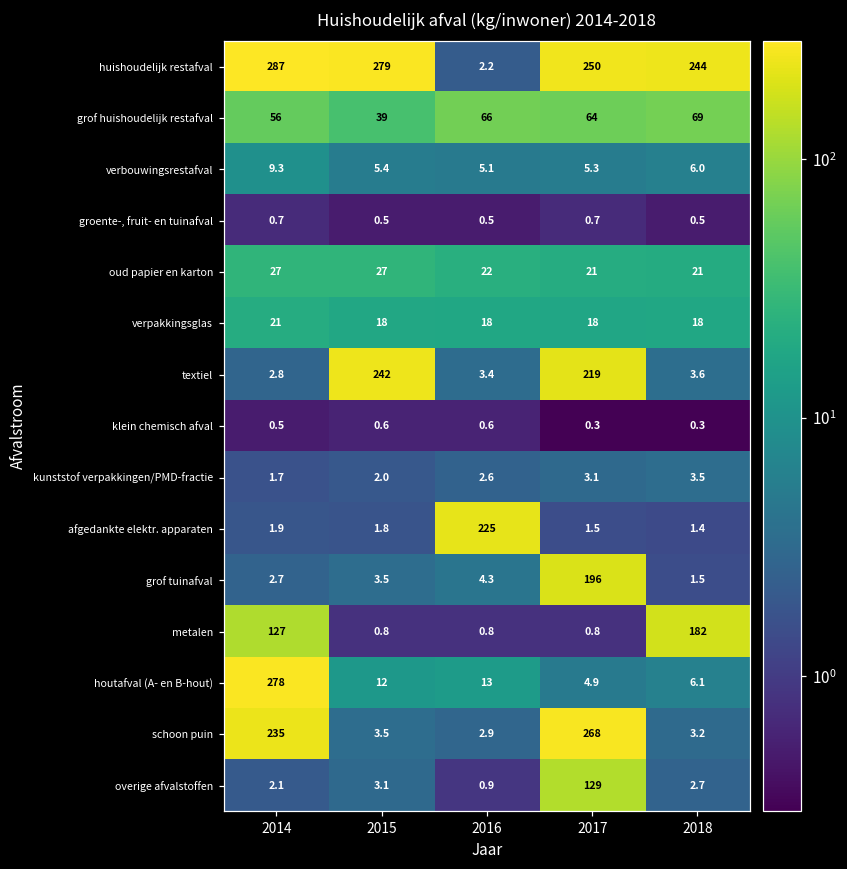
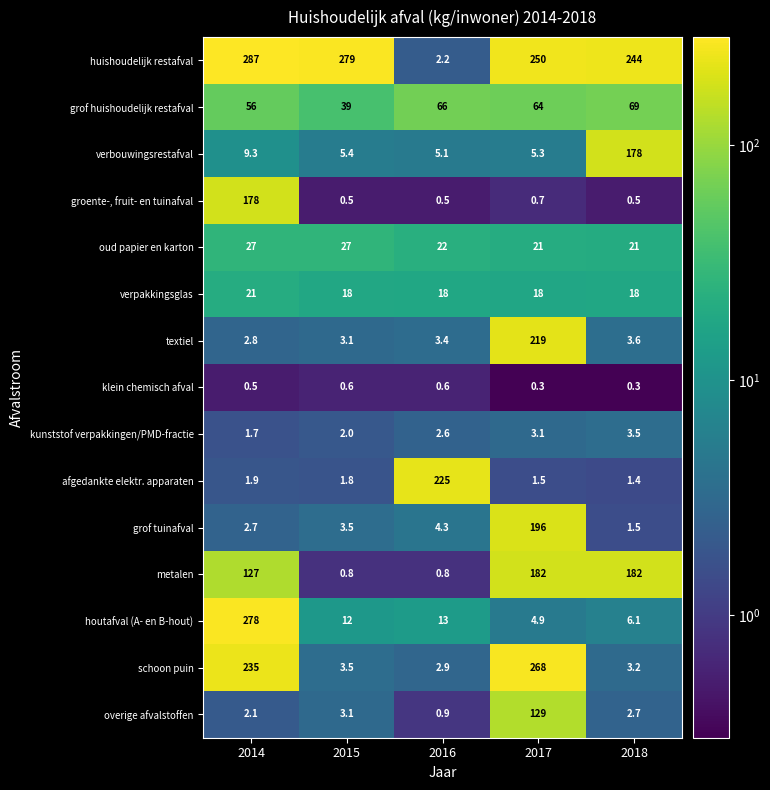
  {
    "huishoudelijk restafval": {
      "2014": 287,
      "2015": 279,
      "2016": 2.2,
      "2017": 250,
      "2018": 244
    },
    "grof huishoudelijk restafval": {
      "2014": 56,
      "2015": 39,
      "2016": 66,
      "2017": 64,
      "2018": 69
    },
    "verbouwingsrestafval": {
      "2014": 9.3,
      "2015": 5.4,
      "2016": 5.1,
      "2017": 5.3,
-     "2018": 6.0
+     "2018": 178
    },
    "groente-, fruit- en tuinafval": {
-     "2014": 0.7,
+     "2014": 178,
      "2015": 0.5,
      "2016": 0.5,
      "2017": 0.7,
      "2018": 0.5
    },
    "oud papier en karton": {
      "2014": 27,
      "2015": 27,
      "2016": 22,
      "2017": 21,
      "2018": 21
    },
    "verpakkingsglas": {
      "2014": 21,
      "2015": 18,
      "2016": 18,
      "2017": 18,
      "2018": 18
    },
    "textiel": {
      "2014": 2.8,
-     "2015": 242,
+     "2015": 3.1,
      "2016": 3.4,
      "2017": 219,
      "2018": 3.6
    },
    "klein chemisch afval": {
      "2014": 0.5,
      "2015": 0.6,
      "2016": 0.6,
      "2017": 0.3,
      "2018": 0.3
    },
    "kunststof verpakkingen/PMD-fractie": {
      "2014": 1.7,
      "2015": 2.0,
      "2016": 2.6,
      "2017": 3.1,
      "2018": 3.5
    },
    "afgedankte elektr. apparaten": {
      "2014": 1.9,
      "2015": 1.8,
      "2016": 225,
      "2017": 1.5,
      "2018": 1.4
    },
    "grof tuinafval": {
      "2014": 2.7,
      "2015": 3.5,
      "2016": 4.3,
      "2017": 196,
      "2018": 1.5
    },
    "metalen": {
      "2014": 127,
      "2015": 0.8,
      "2016": 0.8,
-     "2017": 0.8,
+     "2017": 182,
      "2018": 182
    },
    "houtafval (A- en B-hout)": {
      "2014": 278,
      "2015": 12,
      "2016": 13,
      "2017": 4.9,
      "2018": 6.1
    },
    "schoon puin": {
      "2014": 235,
      "2015": 3.5,
      "2016": 2.9,
      "2017": 268,
      "2018": 3.2
    },
    "overige afvalstoffen": {
      "2014": 2.1,
      "2015": 3.1,
      "2016": 0.9,
      "2017": 129,
      "2018": 2.7
    }
  }
